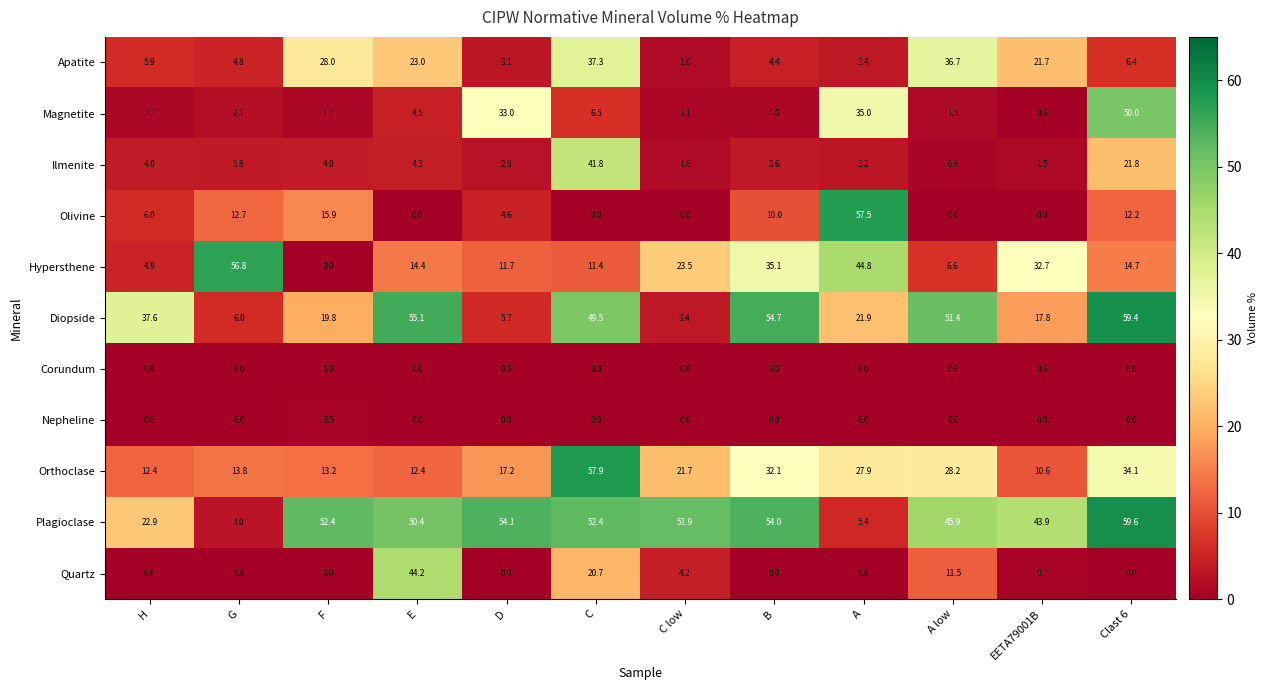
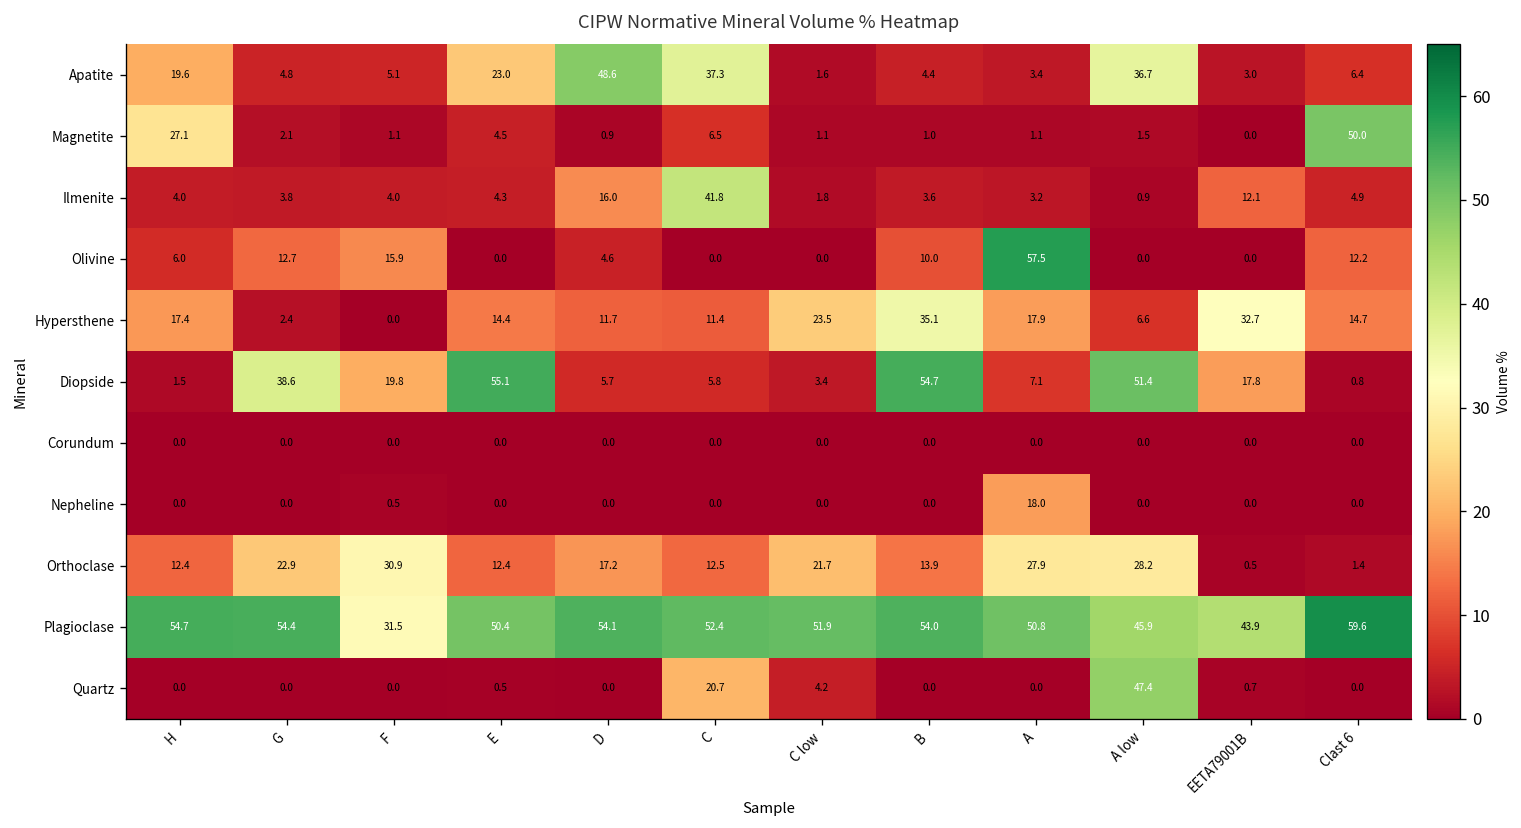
  {
    "Apatite": {
-     "H": 5.9,
+     "H": 19.6,
      "G": 4.8,
-     "F": 28.0,
+     "F": 5.1,
      "E": 23.0,
-     "D": 3.1,
+     "D": 48.6,
      "C": 37.3,
      "C low": 1.6,
      "B": 4.4,
      "A": 3.4,
      "A low": 36.7,
-     "EETA79001B": 21.7,
+     "EETA79001B": 3.0,
      "Clast 6": 6.4
    },
    "Magnetite": {
-     "H": 1.1,
+     "H": 27.1,
      "G": 2.1,
      "F": 1.1,
      "E": 4.5,
-     "D": 33.0,
+     "D": 0.9,
      "C": 6.5,
      "C low": 1.1,
      "B": 1.0,
-     "A": 35.0,
+     "A": 1.1,
      "A low": 1.5,
      "EETA79001B": 0.0,
      "Clast 6": 50.0
    },
    "Ilmenite": {
      "H": 4.0,
      "G": 3.8,
      "F": 4.0,
      "E": 4.3,
-     "D": 2.8,
+     "D": 16.0,
      "C": 41.8,
      "C low": 1.8,
      "B": 3.6,
      "A": 3.2,
      "A low": 0.9,
-     "EETA79001B": 1.5,
-     "Clast 6": 21.8
+     "EETA79001B": 12.1,
+     "Clast 6": 4.9
    },
    "Olivine": {
      "H": 6.0,
      "G": 12.7,
      "F": 15.9,
      "E": 0.0,
      "D": 4.6,
      "C": 0.0,
      "C low": 0.0,
      "B": 10.0,
      "A": 57.5,
      "A low": 0.0,
      "EETA79001B": 0.0,
      "Clast 6": 12.2
    },
    "Hypersthene": {
-     "H": 4.9,
-     "G": 56.8,
+     "H": 17.4,
+     "G": 2.4,
      "F": 0.0,
      "E": 14.4,
      "D": 11.7,
      "C": 11.4,
      "C low": 23.5,
      "B": 35.1,
-     "A": 44.8,
+     "A": 17.9,
      "A low": 6.6,
      "EETA79001B": 32.7,
      "Clast 6": 14.7
    },
    "Diopside": {
-     "H": 37.6,
-     "G": 6.0,
+     "H": 1.5,
+     "G": 38.6,
      "F": 19.8,
      "E": 55.1,
      "D": 5.7,
-     "C": 49.5,
+     "C": 5.8,
      "C low": 3.4,
      "B": 54.7,
-     "A": 21.9,
+     "A": 7.1,
      "A low": 51.4,
      "EETA79001B": 17.8,
-     "Clast 6": 59.4
+     "Clast 6": 0.8
    },
    "Corundum": {
      "H": 0.0,
      "G": 0.0,
      "F": 0.0,
      "E": 0.0,
      "D": 0.0,
      "C": 0.0,
      "C low": 0.0,
      "B": 0.0,
      "A": 0.0,
      "A low": 0.0,
      "EETA79001B": 0.0,
      "Clast 6": 0.0
    },
    "Nepheline": {
      "H": 0.0,
      "G": 0.0,
      "F": 0.5,
      "E": 0.0,
      "D": 0.0,
      "C": 0.0,
      "C low": 0.0,
      "B": 0.0,
-     "A": 0.0,
+     "A": 18.0,
      "A low": 0.0,
      "EETA79001B": 0.0,
      "Clast 6": 0.0
    },
    "Orthoclase": {
      "H": 12.4,
-     "G": 13.8,
-     "F": 13.2,
+     "G": 22.9,
+     "F": 30.9,
      "E": 12.4,
      "D": 17.2,
-     "C": 57.9,
+     "C": 12.5,
      "C low": 21.7,
-     "B": 32.1,
+     "B": 13.9,
      "A": 27.9,
      "A low": 28.2,
-     "EETA79001B": 10.6,
-     "Clast 6": 34.1
+     "EETA79001B": 0.5,
+     "Clast 6": 1.4
    },
    "Plagioclase": {
-     "H": 22.9,
-     "G": 3.0,
-     "F": 52.4,
+     "H": 54.7,
+     "G": 54.4,
+     "F": 31.5,
      "E": 50.4,
      "D": 54.1,
      "C": 52.4,
      "C low": 51.9,
      "B": 54.0,
-     "A": 5.4,
+     "A": 50.8,
      "A low": 45.9,
      "EETA79001B": 43.9,
      "Clast 6": 59.6
    },
    "Quartz": {
      "H": 0.0,
      "G": 0.0,
      "F": 0.0,
-     "E": 44.2,
+     "E": 0.5,
      "D": 0.0,
      "C": 20.7,
      "C low": 4.2,
      "B": 0.0,
      "A": 0.0,
-     "A low": 11.5,
+     "A low": 47.4,
      "EETA79001B": 0.7,
      "Clast 6": 0.0
    }
  }
